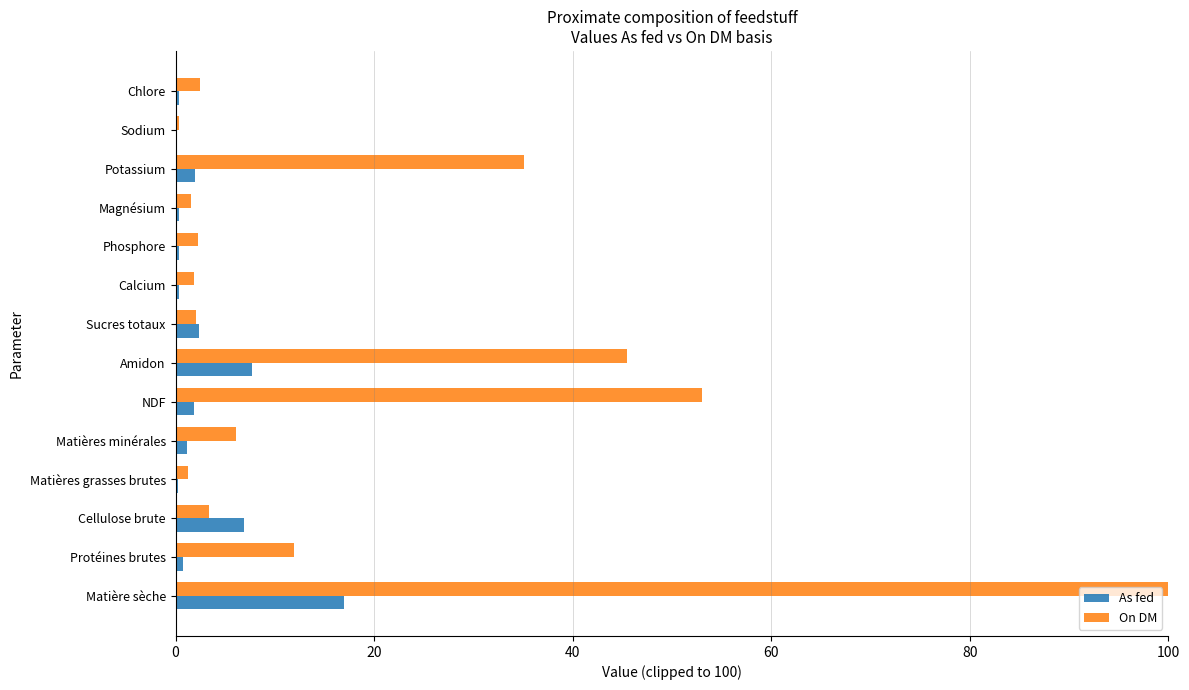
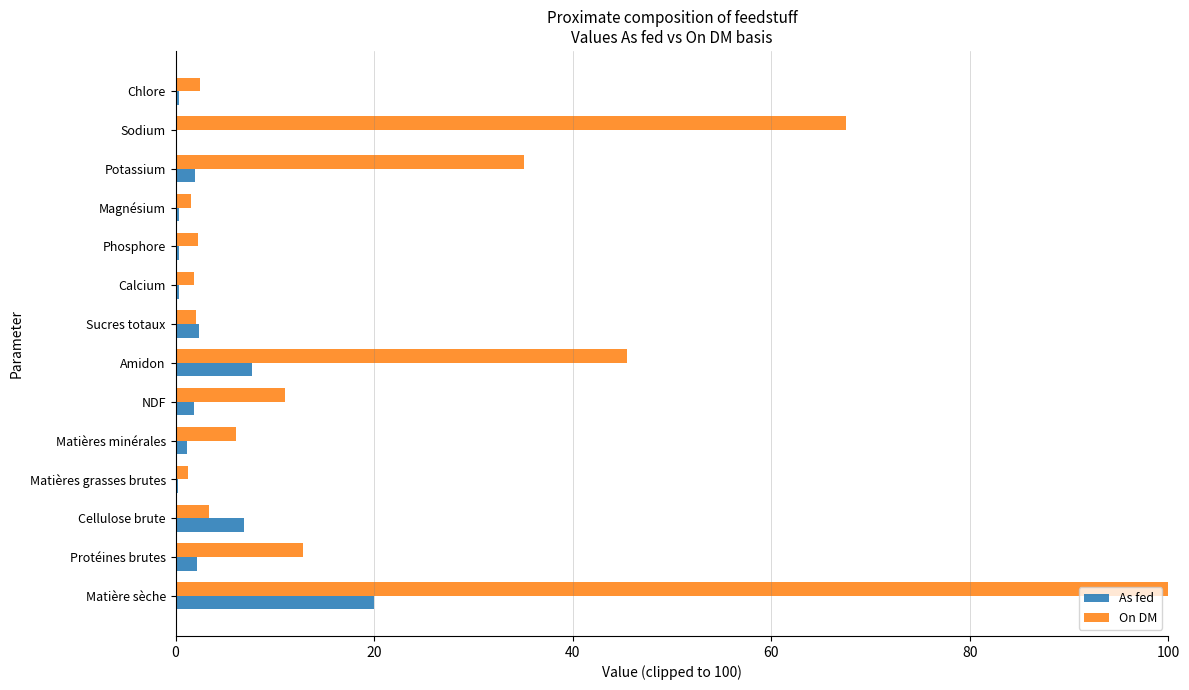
  {
    "As fed": {
      "Chlore": 0,
      "Potassium": 2,
      "Magnésium": 0,
      "Phosphore": 0,
      "Calcium": 0,
      "Sucres totaux": 2,
      "Amidon": 8,
      "NDF": 2,
      "Matières minérales": 1,
      "Cellulose brute": 7,
-     "Protéines brutes": 1,
-     "Matière sèche": 17
+     "Protéines brutes": 2,
+     "Matière sèche": 20
    },
    "On DM": {
      "Chlore": 3,
-     "Sodium": 0,
+     "Sodium": 68,
      "Potassium": 35,
      "Magnésium": 2,
      "Phosphore": 2,
      "Calcium": 2,
      "Sucres totaux": 2,
      "Amidon": 46,
-     "NDF": 53,
+     "NDF": 11,
      "Matières minérales": 6,
      "Matières grasses brutes": 1,
      "Cellulose brute": 3,
-     "Protéines brutes": 12,
+     "Protéines brutes": 13,
      "Matière sèche": 100
    }
  }
